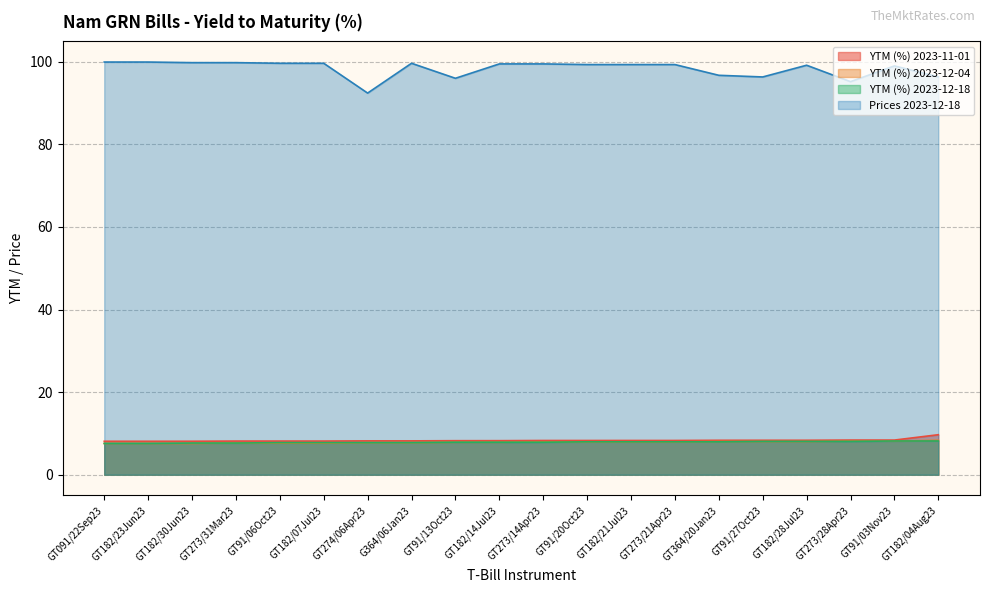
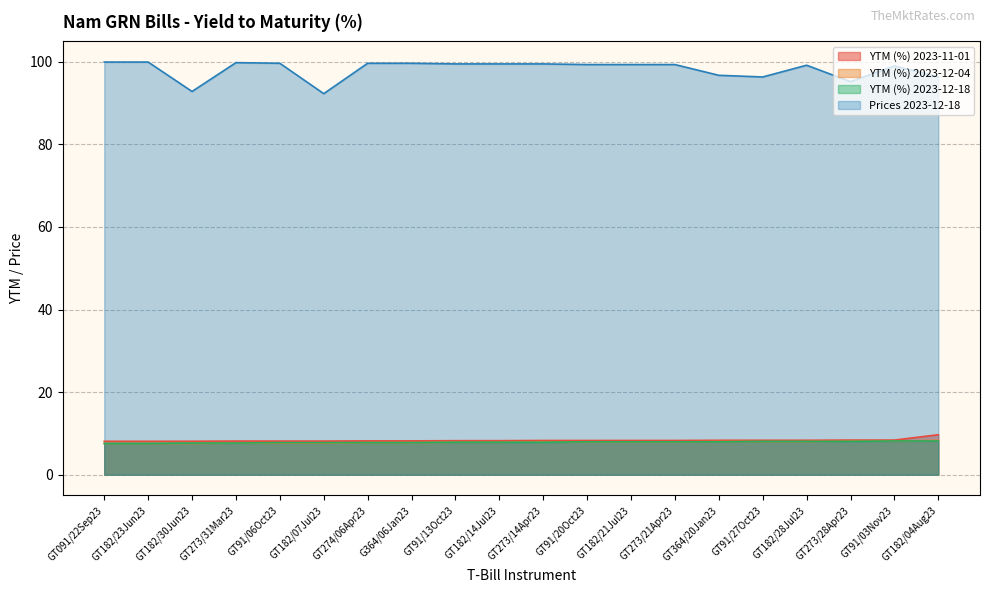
  {
    "Prices 2023-12-18": {
      "GT091/22Sep23": 100,
      "GT182/23Jun23": 100,
-     "GT182/30Jun23": 100,
+     "GT182/30Jun23": 93,
      "GT273/31Mar23": 100,
      "GT91/06Oct23": 100,
-     "GT182/07Jul23": 100,
-     "GT274/06Apr23": 92,
+     "GT182/07Jul23": 92,
+     "GT274/06Apr23": 100,
      "G364/06Jan23": 100,
-     "GT91/13Oct23": 96,
+     "GT91/13Oct23": 99,
      "GT182/14Jul23": 99,
      "GT273/14Apr23": 99,
      "GT91/20Oct23": 99,
      "GT182/21Jul23": 99,
      "GT273/21Apr23": 99,
      "GT364/20Jan23": 97,
      "GT91/27Oct23": 96,
      "GT182/28Jul23": 99
    }
  }
